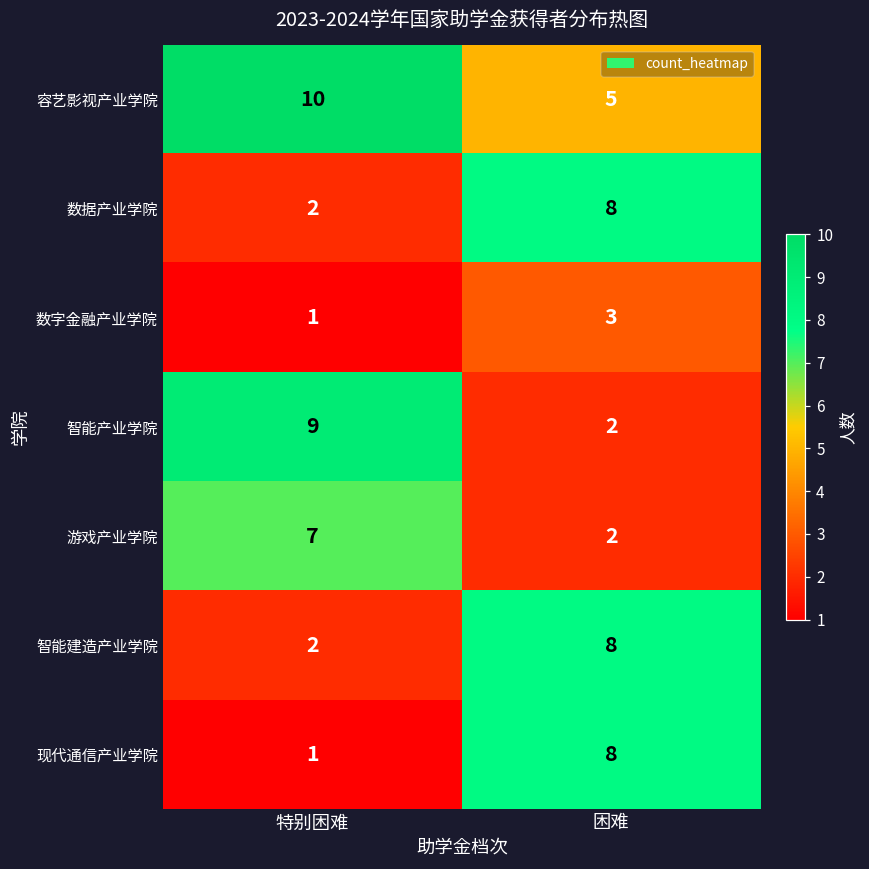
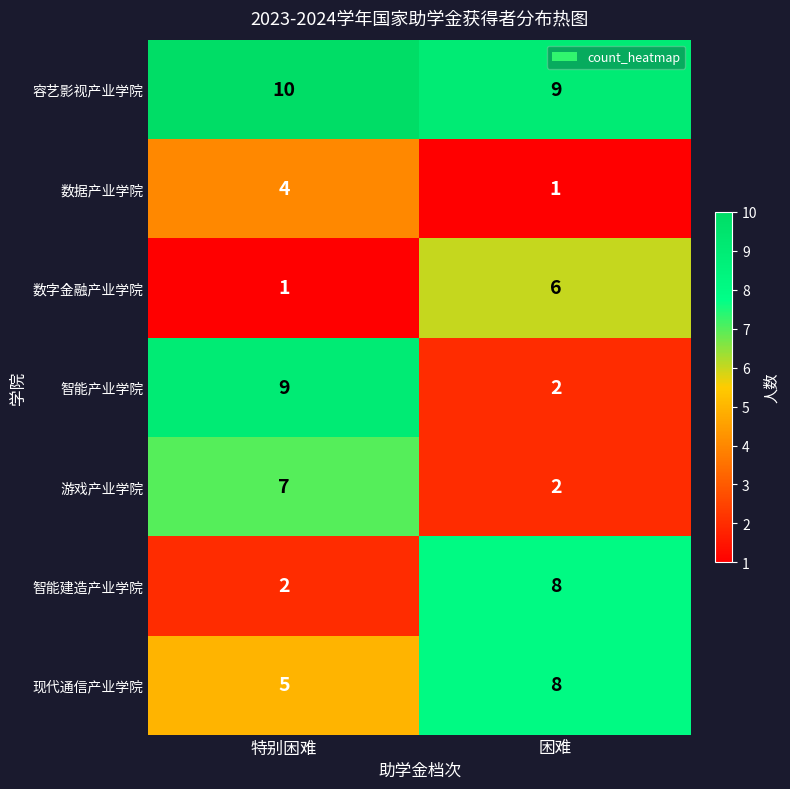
  {
    "容艺影视产业学院": {
      "特别困难": 10,
-     "困难": 5
+     "困难": 9
    },
    "数据产业学院": {
-     "特别困难": 2,
-     "困难": 8
+     "特别困难": 4,
+     "困难": 1
    },
    "数字金融产业学院": {
      "特别困难": 1,
-     "困难": 3
+     "困难": 6
    },
    "智能产业学院": {
      "特别困难": 9,
      "困难": 2
    },
    "游戏产业学院": {
      "特别困难": 7,
      "困难": 2
    },
    "智能建造产业学院": {
      "特别困难": 2,
      "困难": 8
    },
    "现代通信产业学院": {
-     "特别困难": 1,
+     "特别困难": 5,
      "困难": 8
    }
  }
